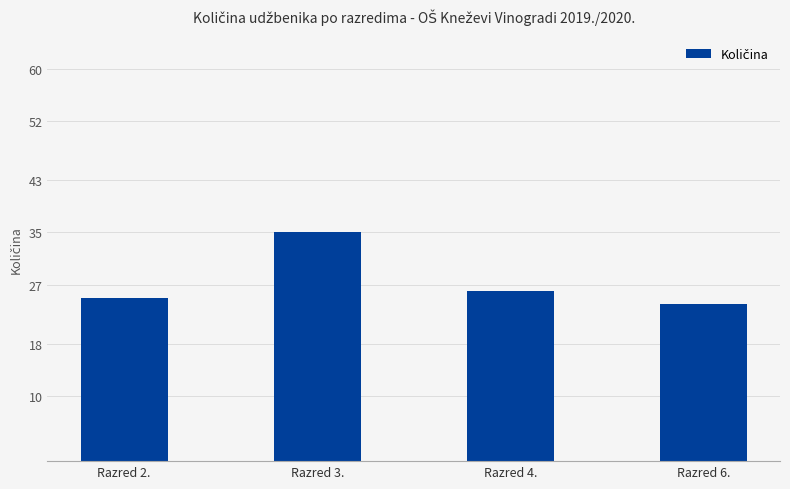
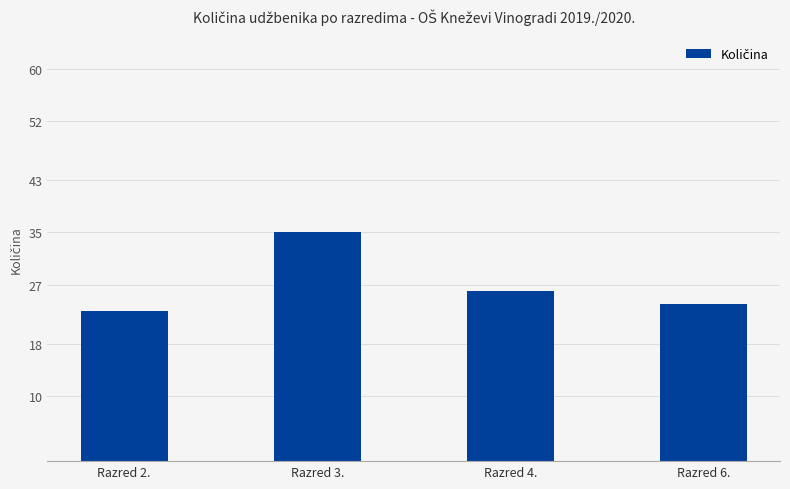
  {
-   "Razred 2.": 25,
+   "Razred 2.": 23,
    "Razred 3.": 35,
    "Razred 4.": 26,
    "Razred 6.": 24
  }
